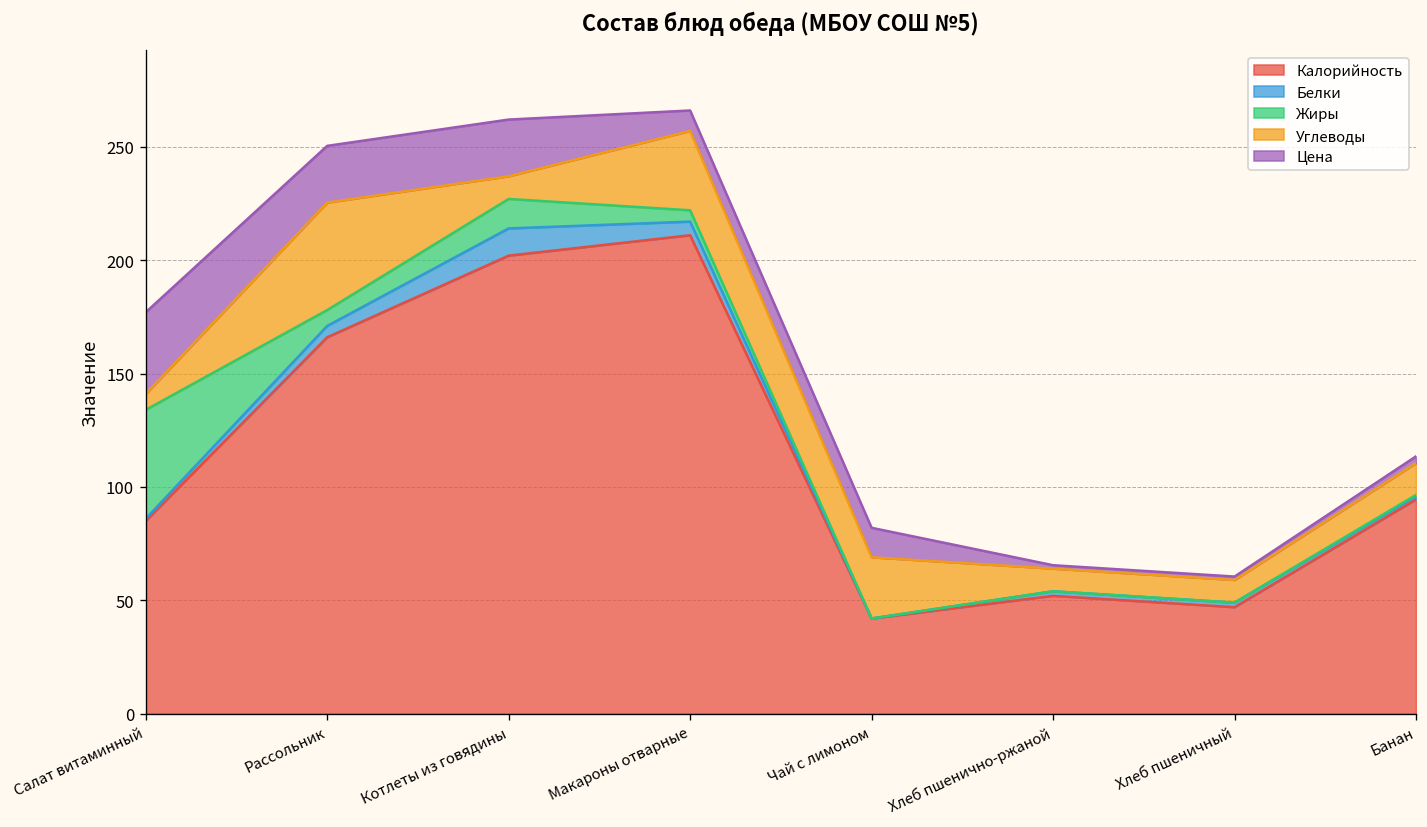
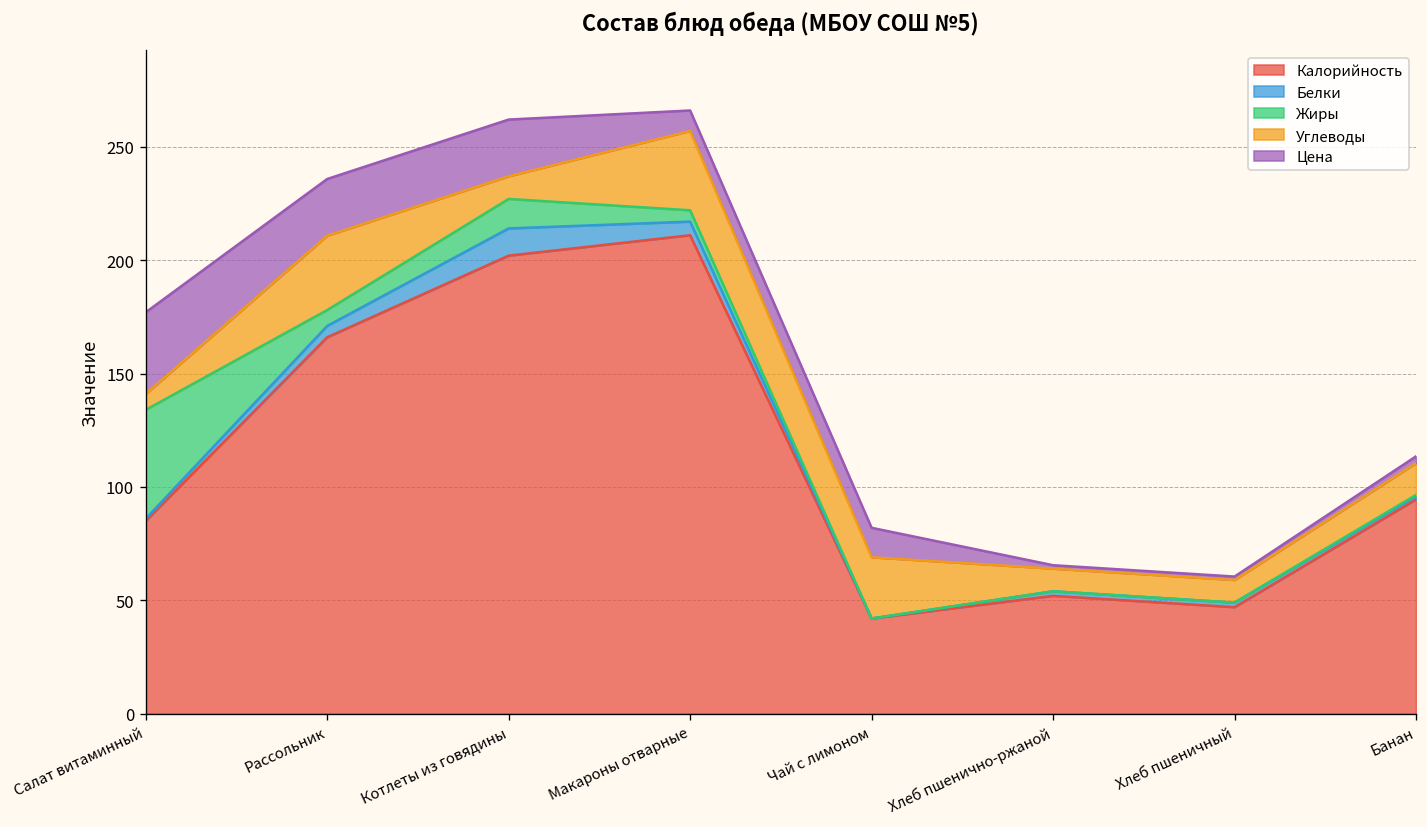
  {
    "Калорийность": {
      "Рассольник": 166,
      "Котлеты из говядины": 202,
      "Макароны отварные": 211,
      "Хлеб пшенично-ржаной": 52,
      "Хлеб пшеничный": 47,
      "Банан": 95
    },
    "Белки": {
      "Рассольник": 5,
      "Котлеты из говядины": 12,
      "Макароны отварные": 6
    },
    "Жиры": {
      "Салат витаминный": 48,
      "Рассольник": 7,
      "Котлеты из говядины": 13,
      "Макароны отварные": 5
    },
    "Углеводы": {
      "Салат витаминный": 7,
-     "Рассольник": 47,
+     "Рассольник": 33,
      "Котлеты из говядины": 10,
      "Макароны отварные": 35,
      "Чай с лимоном": 27,
      "Хлеб пшенично-ржаной": 10,
      "Хлеб пшеничный": 10,
      "Банан": 14
    },
    "Цена": {
      "Салат витаминный": 36,
      "Рассольник": 25,
      "Котлеты из говядины": 25,
      "Макароны отварные": 9,
      "Чай с лимоном": 13,
      "Хлеб пшенично-ржаной": 2,
      "Хлеб пшеничный": 2,
      "Банан": 3
    }
  }
